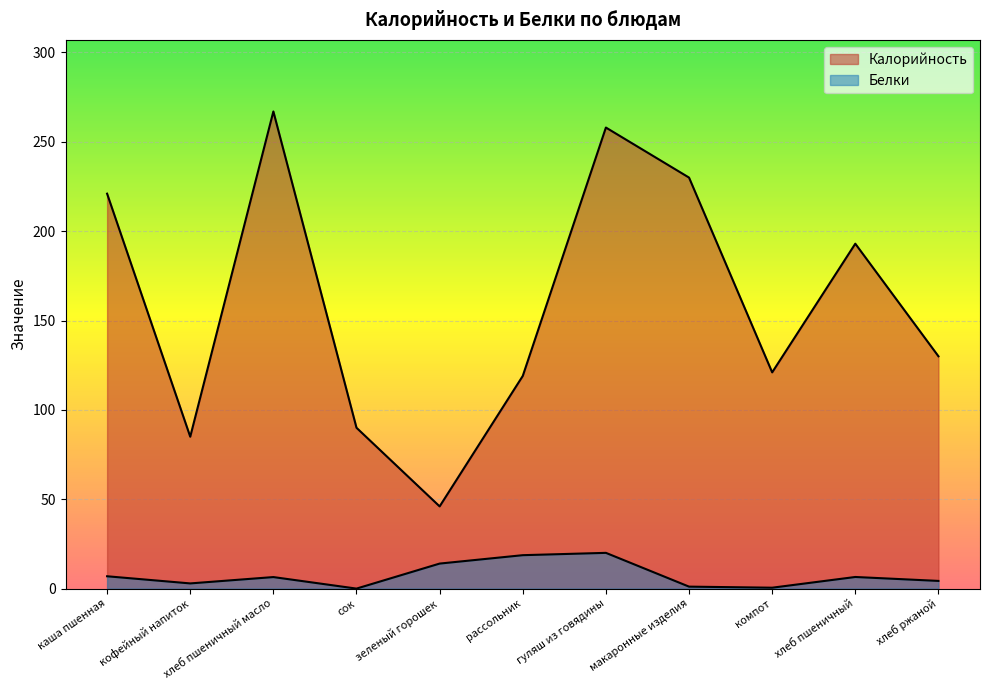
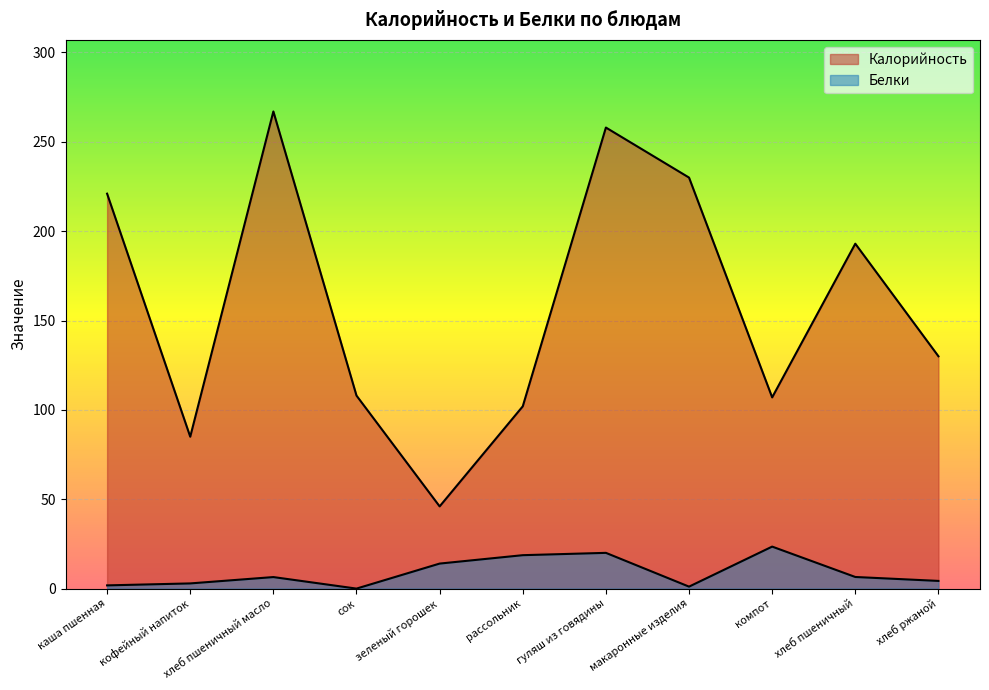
  {
    "Калорийность": {
      "каша пшенная": 221,
      "кофейный напиток": 85,
      "хлеб пшеничный масло": 267,
-     "сок": 90,
+     "сок": 108,
      "зеленый горошек": 46,
-     "рассольник": 119,
+     "рассольник": 102,
      "гуляш из говядины": 258,
      "макаронные изделия": 230,
-     "компот": 121,
+     "компот": 107,
      "хлеб пшеничный": 193,
      "хлеб ржаной": 130
    },
    "Белки": {
-     "каша пшенная": 7,
+     "каша пшенная": 2,
      "кофейный напиток": 3,
      "хлеб пшеничный масло": 6,
      "сок": 0,
      "зеленый горошек": 14,
      "рассольник": 19,
      "гуляш из говядины": 20,
      "макаронные изделия": 1,
-     "компот": 1,
+     "компот": 24,
      "хлеб пшеничный": 7,
      "хлеб ржаной": 4
    }
  }
